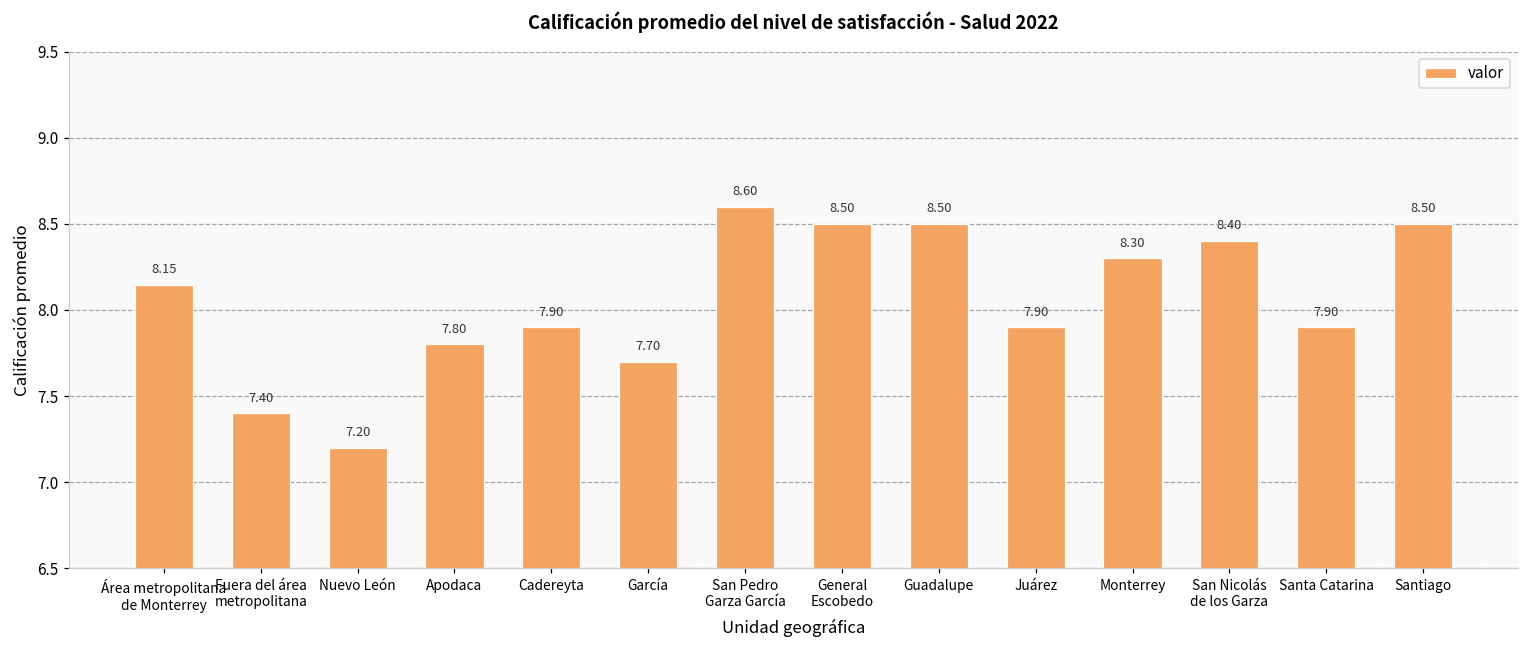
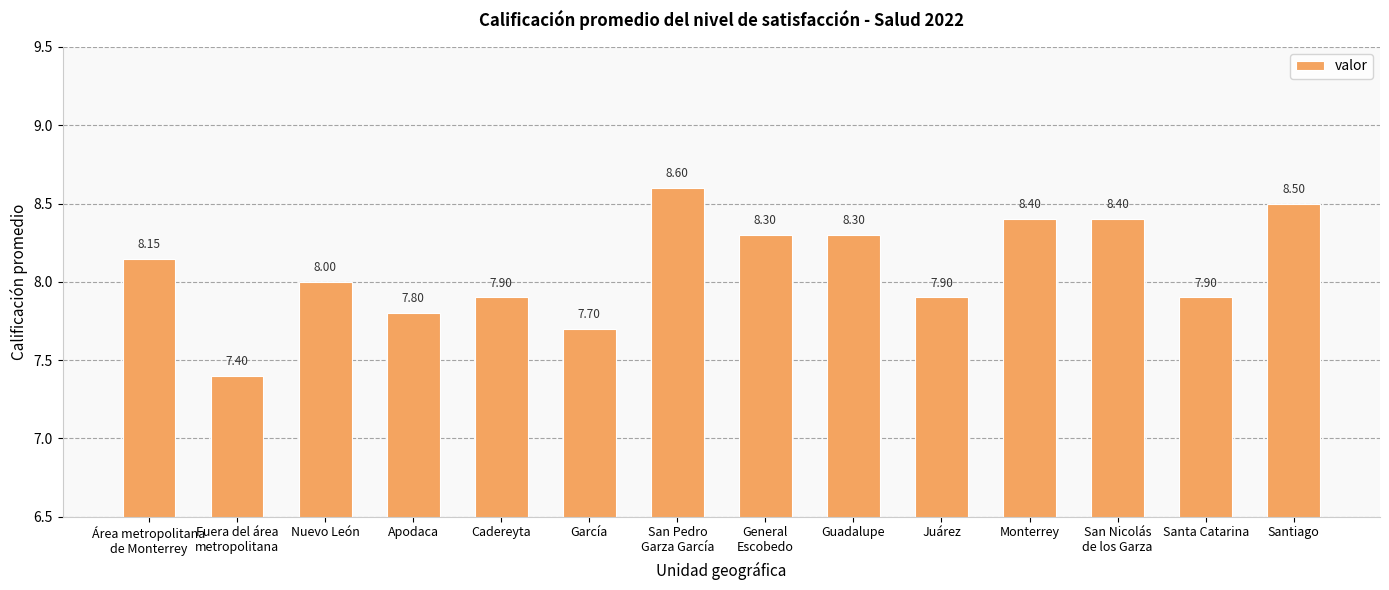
  {
    "Área metropolitana de Monterrey": 8.15,
    "Fuera del área metropolitana": 7.40,
-   "Nuevo León": 7.20,
+   "Nuevo León": 8.00,
    "Apodaca": 7.80,
    "Cadereyta": 7.90,
    "García": 7.70,
    "San Pedro Garza García": 8.60,
-   "General Escobedo": 8.50,
-   "Guadalupe": 8.50,
+   "General Escobedo": 8.30,
+   "Guadalupe": 8.30,
    "Juárez": 7.90,
-   "Monterrey": 8.30,
+   "Monterrey": 8.40,
    "San Nicolás de los Garza": 8.40,
    "Santa Catarina": 7.90,
    "Santiago": 8.50
  }
